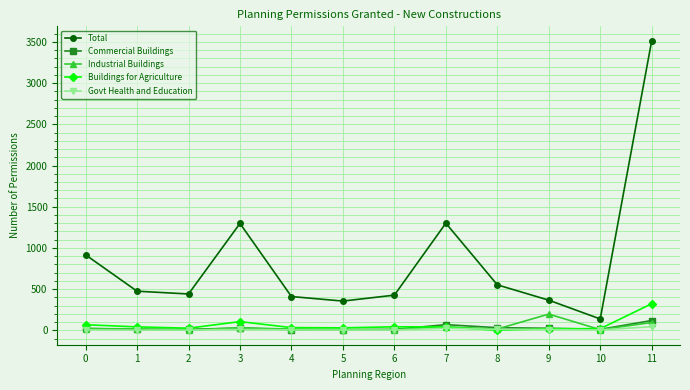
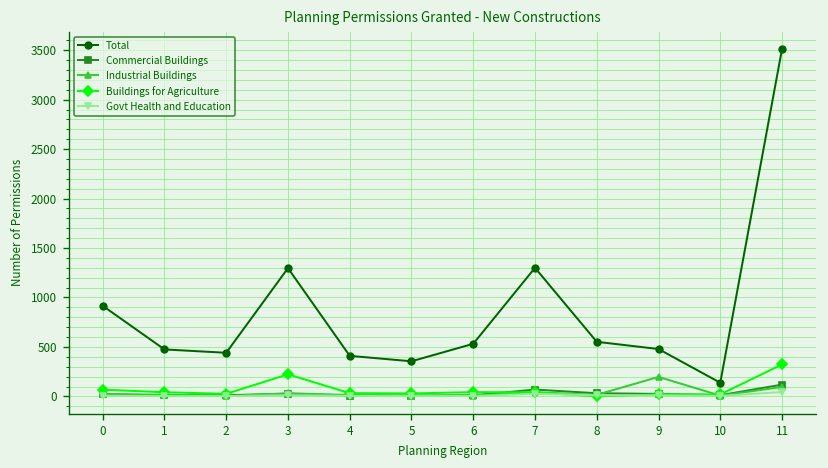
  {
    "Total": {
      "0": 900,
      "1": 500,
      "2": 400,
      "3": 1300,
      "4": 400,
      "5": 400,
-     "6": 400,
+     "6": 500,
      "7": 1300,
      "8": 600,
-     "9": 400,
+     "9": 500,
      "10": 100,
      "11": 3500
    },
    "Industrial Buildings": {
      "9": 200
    },
    "Buildings for Agriculture": {
      "0": 100,
-     "3": 100,
+     "3": 200,
      "6": 0,
      "11": 300
    },
    "Govt Health and Education": {
      "11": 0
    }
  }
